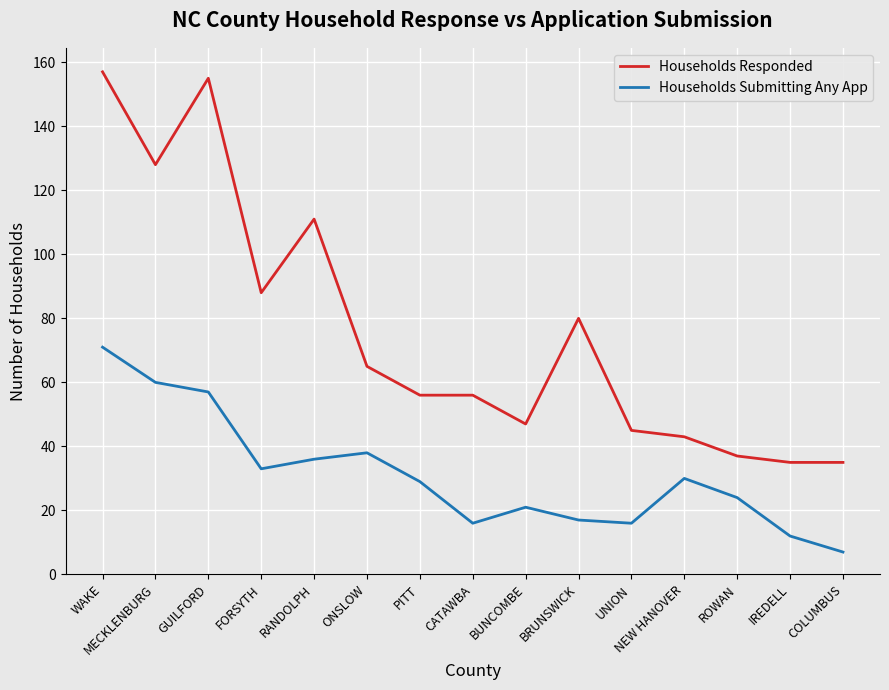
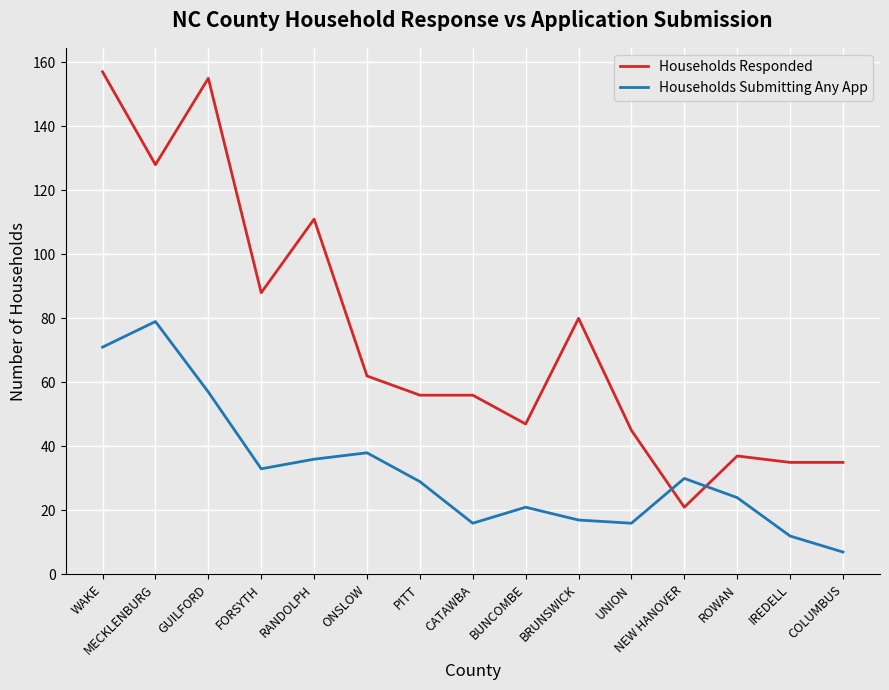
  {
    "Households Responded": {
      "WAKE": 157,
      "MECKLENBURG": 128,
      "GUILFORD": 155,
      "FORSYTH": 88,
      "RANDOLPH": 111,
-     "ONSLOW": 65,
+     "ONSLOW": 62,
      "PITT": 56,
      "CATAWBA": 56,
      "BUNCOMBE": 47,
      "BRUNSWICK": 80,
      "UNION": 45,
-     "NEW HANOVER": 43,
+     "NEW HANOVER": 21,
      "ROWAN": 37,
      "IREDELL": 35,
      "COLUMBUS": 35
    },
    "Households Submitting Any App": {
      "WAKE": 71,
-     "MECKLENBURG": 60,
+     "MECKLENBURG": 79,
      "GUILFORD": 57,
      "FORSYTH": 33,
      "RANDOLPH": 36,
      "ONSLOW": 38,
      "PITT": 29,
      "CATAWBA": 16,
      "BUNCOMBE": 21,
      "BRUNSWICK": 17,
      "UNION": 16,
      "NEW HANOVER": 30,
      "ROWAN": 24,
      "IREDELL": 12,
      "COLUMBUS": 7
    }
  }
